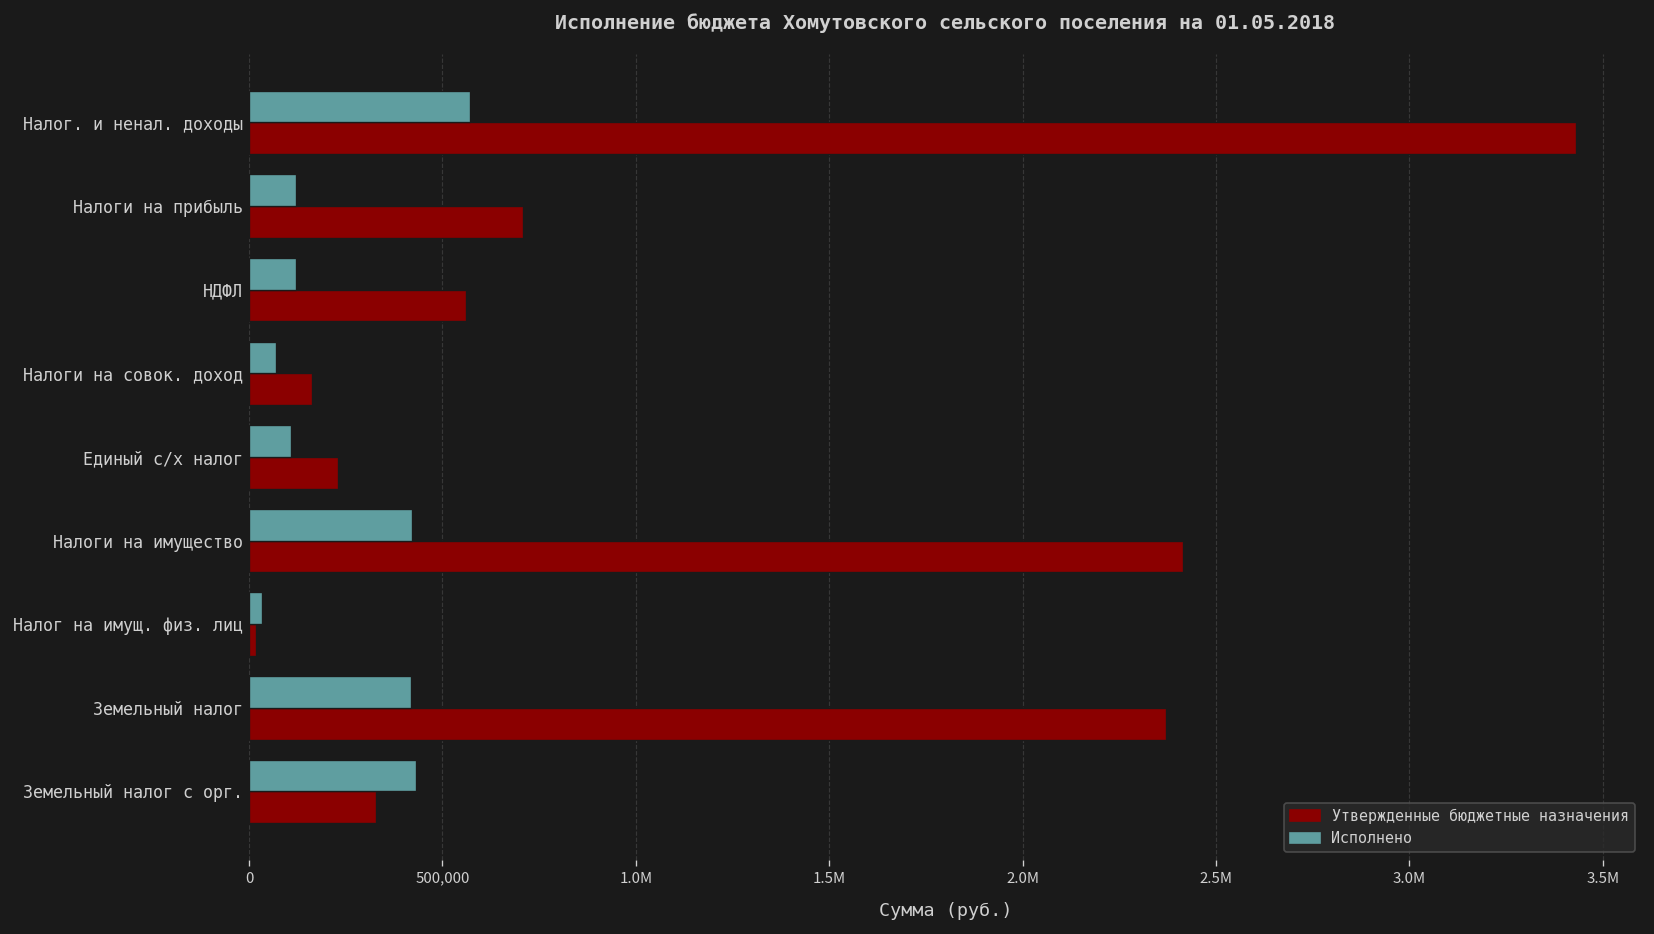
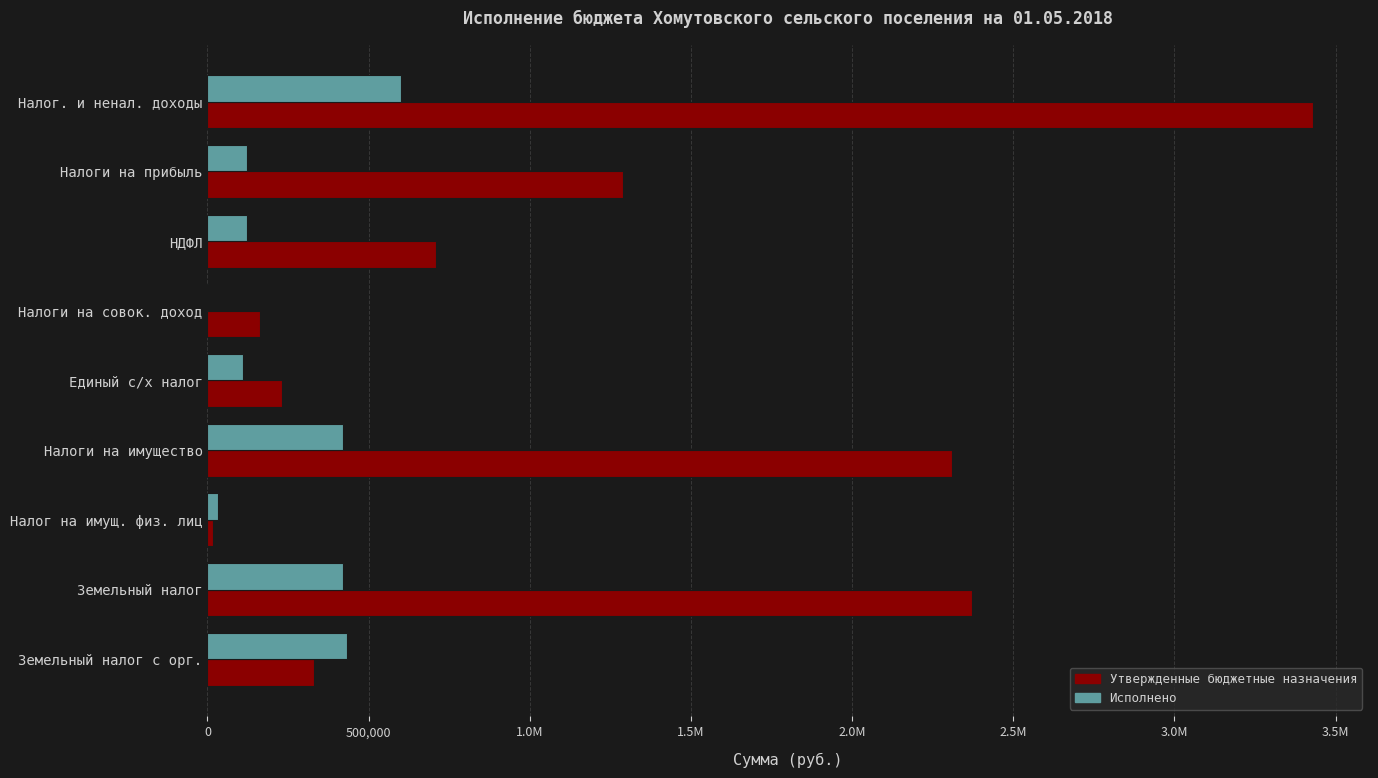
  {
    "Утвержденные бюджетные назначения": {
      "Налог. и ненал. доходы": "3,430,000",
-     "Налоги на прибыль": "710,000",
-     "НДФЛ": "560,000",
+     "Налоги на прибыль": "1,290,000",
+     "НДФЛ": "710,000",
      "Налоги на совок. доход": "160,000",
      "Единый с/х налог": "230,000",
-     "Налоги на имущество": "2,410,000",
+     "Налоги на имущество": "2,310,000",
      "Налог на имущ. физ. лиц": "20,000",
      "Земельный налог": "2,370,000",
      "Земельный налог с орг.": "330,000"
    },
    "Исполнено": {
-     "Налог. и ненал. доходы": "570,000",
+     "Налог. и ненал. доходы": "600,000",
      "Налоги на прибыль": "120,000",
      "НДФЛ": "120,000",
-     "Налоги на совок. доход": "70,000",
+     "Налоги на совок. доход": "0",
      "Единый с/х налог": "110,000",
      "Налоги на имущество": "420,000",
      "Налог на имущ. физ. лиц": "30,000",
      "Земельный налог": "420,000",
      "Земельный налог с орг.": "430,000"
    }
  }
